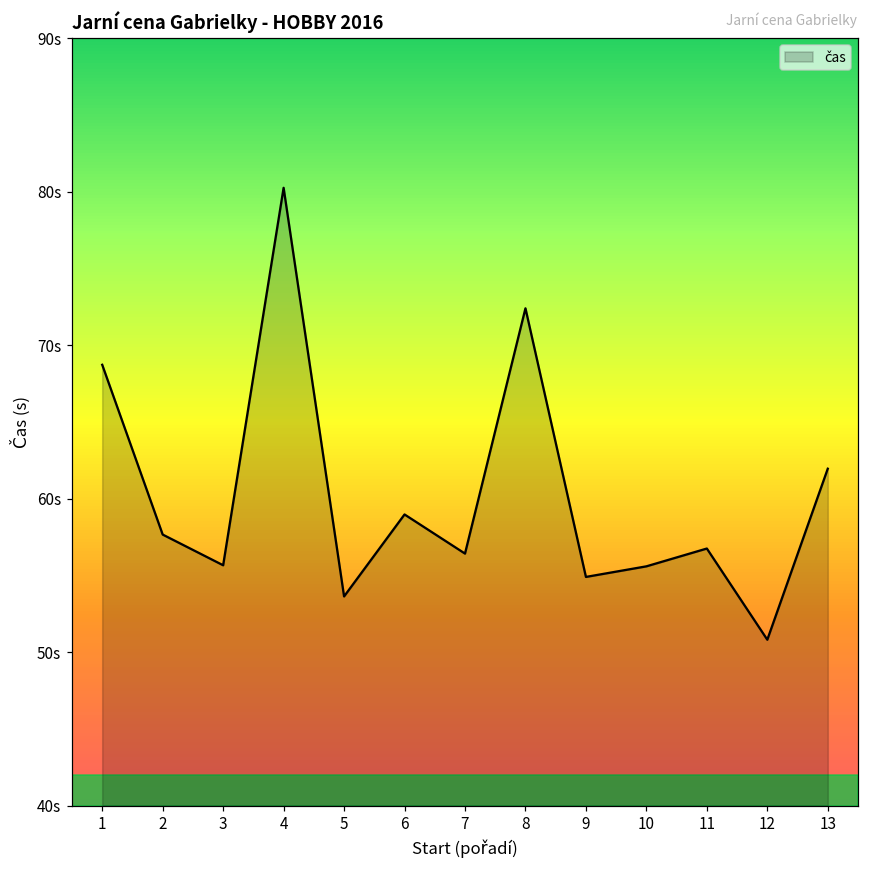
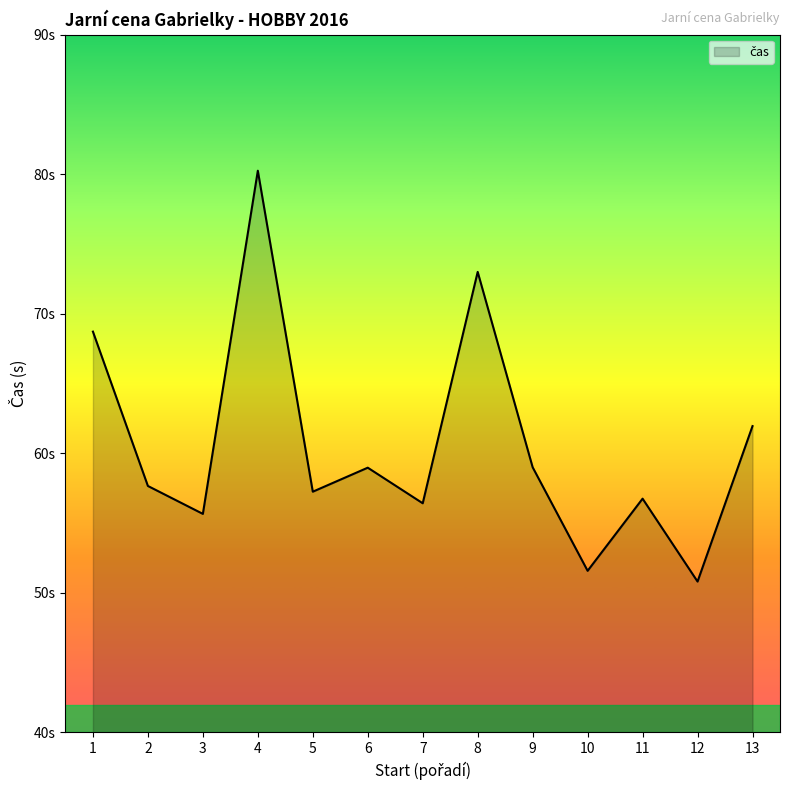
  {
    "1": "68.7s",
    "2": "57.7s",
    "3": "55.7s",
    "4": "80.3s",
-   "5": "53.6s",
+   "5": "57.3s",
    "6": "59.0s",
    "7": "56.4s",
-   "8": "72.4s",
-   "9": "54.9s",
-   "10": "55.6s",
+   "8": "73.0s",
+   "9": "59.0s",
+   "10": "51.6s",
    "11": "56.8s",
    "12": "50.8s",
    "13": "62.0s"
  }
